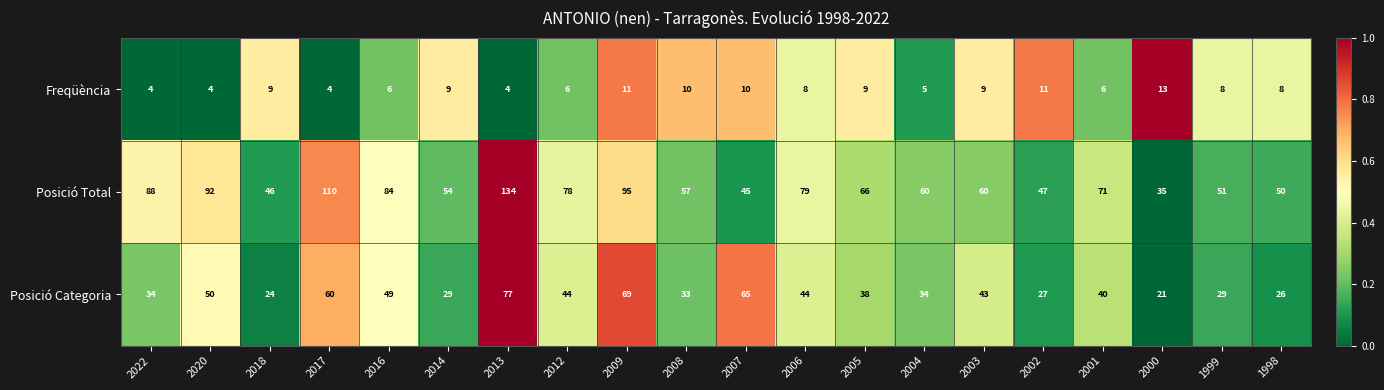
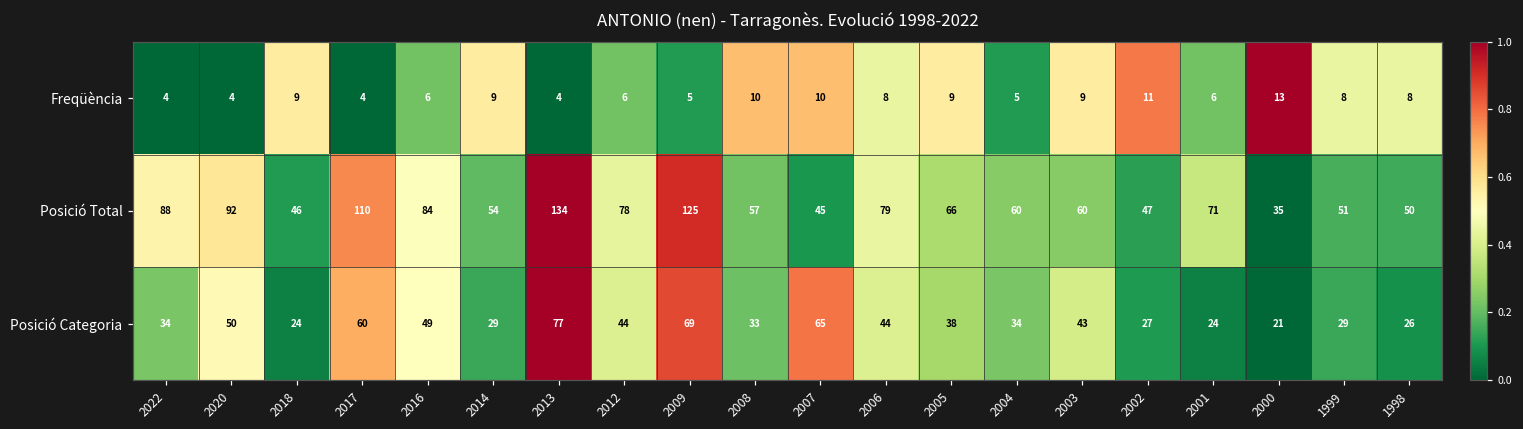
  {
    "Freqüència": {
      "2022": 4,
      "2020": 4,
      "2018": 9,
      "2017": 4,
      "2016": 6,
      "2014": 9,
      "2013": 4,
      "2012": 6,
-     "2009": 11,
+     "2009": 5,
      "2008": 10,
      "2007": 10,
      "2006": 8,
      "2005": 9,
      "2004": 5,
      "2003": 9,
      "2002": 11,
      "2001": 6,
      "2000": 13,
      "1999": 8,
      "1998": 8
    },
    "Posició Total": {
      "2022": 88,
      "2020": 92,
      "2018": 46,
      "2017": 110,
      "2016": 84,
      "2014": 54,
      "2013": 134,
      "2012": 78,
-     "2009": 95,
+     "2009": 125,
      "2008": 57,
      "2007": 45,
      "2006": 79,
      "2005": 66,
      "2004": 60,
      "2003": 60,
      "2002": 47,
      "2001": 71,
      "2000": 35,
      "1999": 51,
      "1998": 50
    },
    "Posició Categoria": {
      "2022": 34,
      "2020": 50,
      "2018": 24,
      "2017": 60,
      "2016": 49,
      "2014": 29,
      "2013": 77,
      "2012": 44,
      "2009": 69,
      "2008": 33,
      "2007": 65,
      "2006": 44,
      "2005": 38,
      "2004": 34,
      "2003": 43,
      "2002": 27,
-     "2001": 40,
+     "2001": 24,
      "2000": 21,
      "1999": 29,
      "1998": 26
    }
  }
